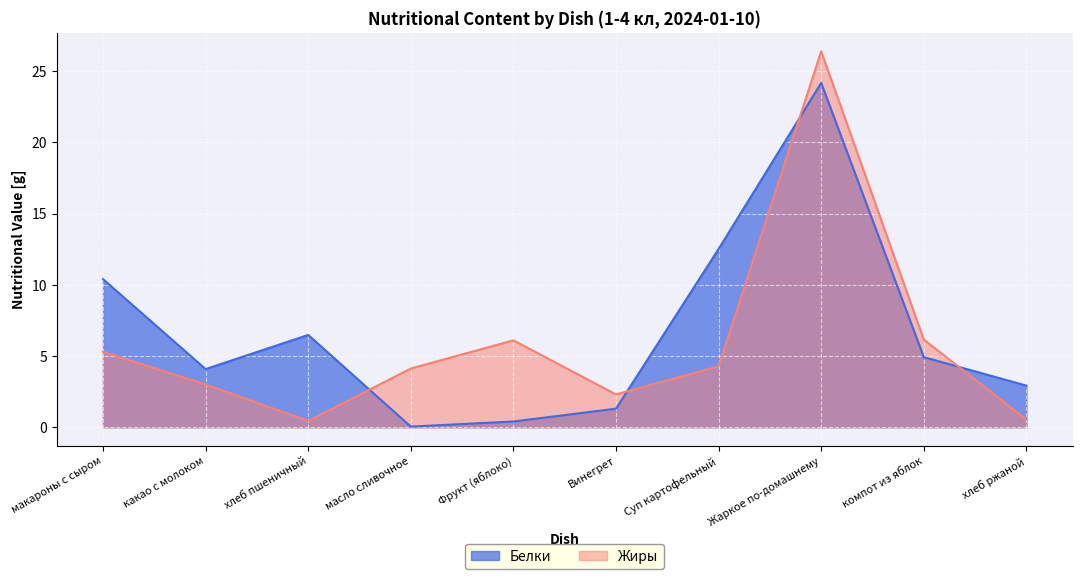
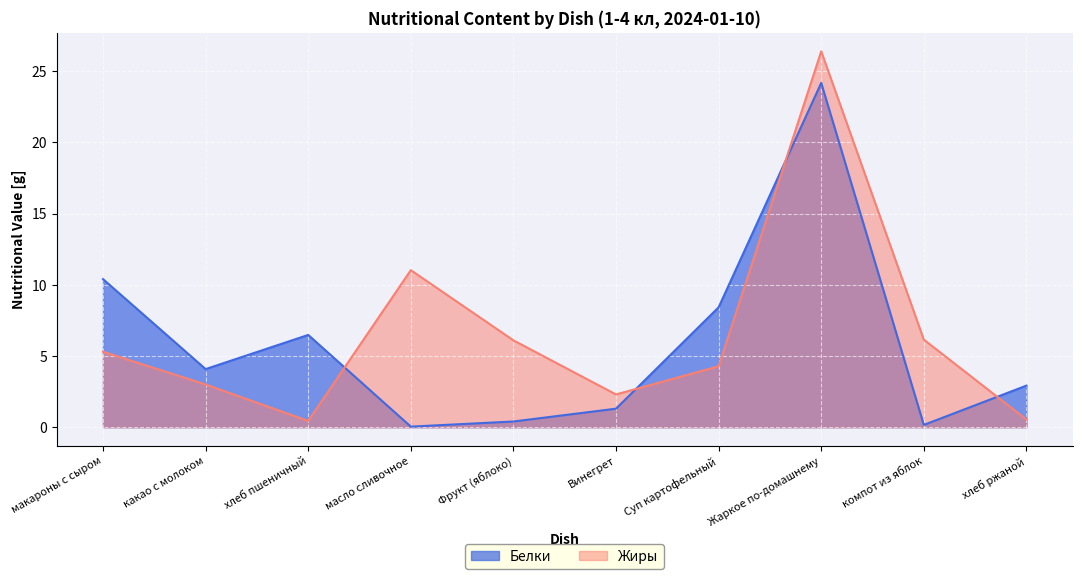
  {
    "Белки": {
      "макароны с сыром": 10.4,
      "какао с молоком": 4.1,
      "хлеб пшеничный": 6.5,
      "масло сливочное": 0.0,
      "Фрукт (яблоко)": 0.4,
      "Винегрет": 1.3,
-     "Суп картофельный": 12.5,
+     "Суп картофельный": 8.4,
      "Жаркое по-домашнему": 24.2,
-     "компот из яблок": 4.9,
+     "компот из яблок": 0.2,
      "хлеб ржаной": 2.9
    },
    "Жиры": {
      "макароны с сыром": 5.3,
      "какао с молоком": 3.0,
      "хлеб пшеничный": 0.4,
-     "масло сливочное": 4.1,
+     "масло сливочное": 11.0,
      "Фрукт (яблоко)": 6.1,
      "Винегрет": 2.3,
      "Суп картофельный": 4.3,
      "Жаркое по-домашнему": 26.4,
      "компот из яблок": 6.2,
      "хлеб ржаной": 0.5
    }
  }
